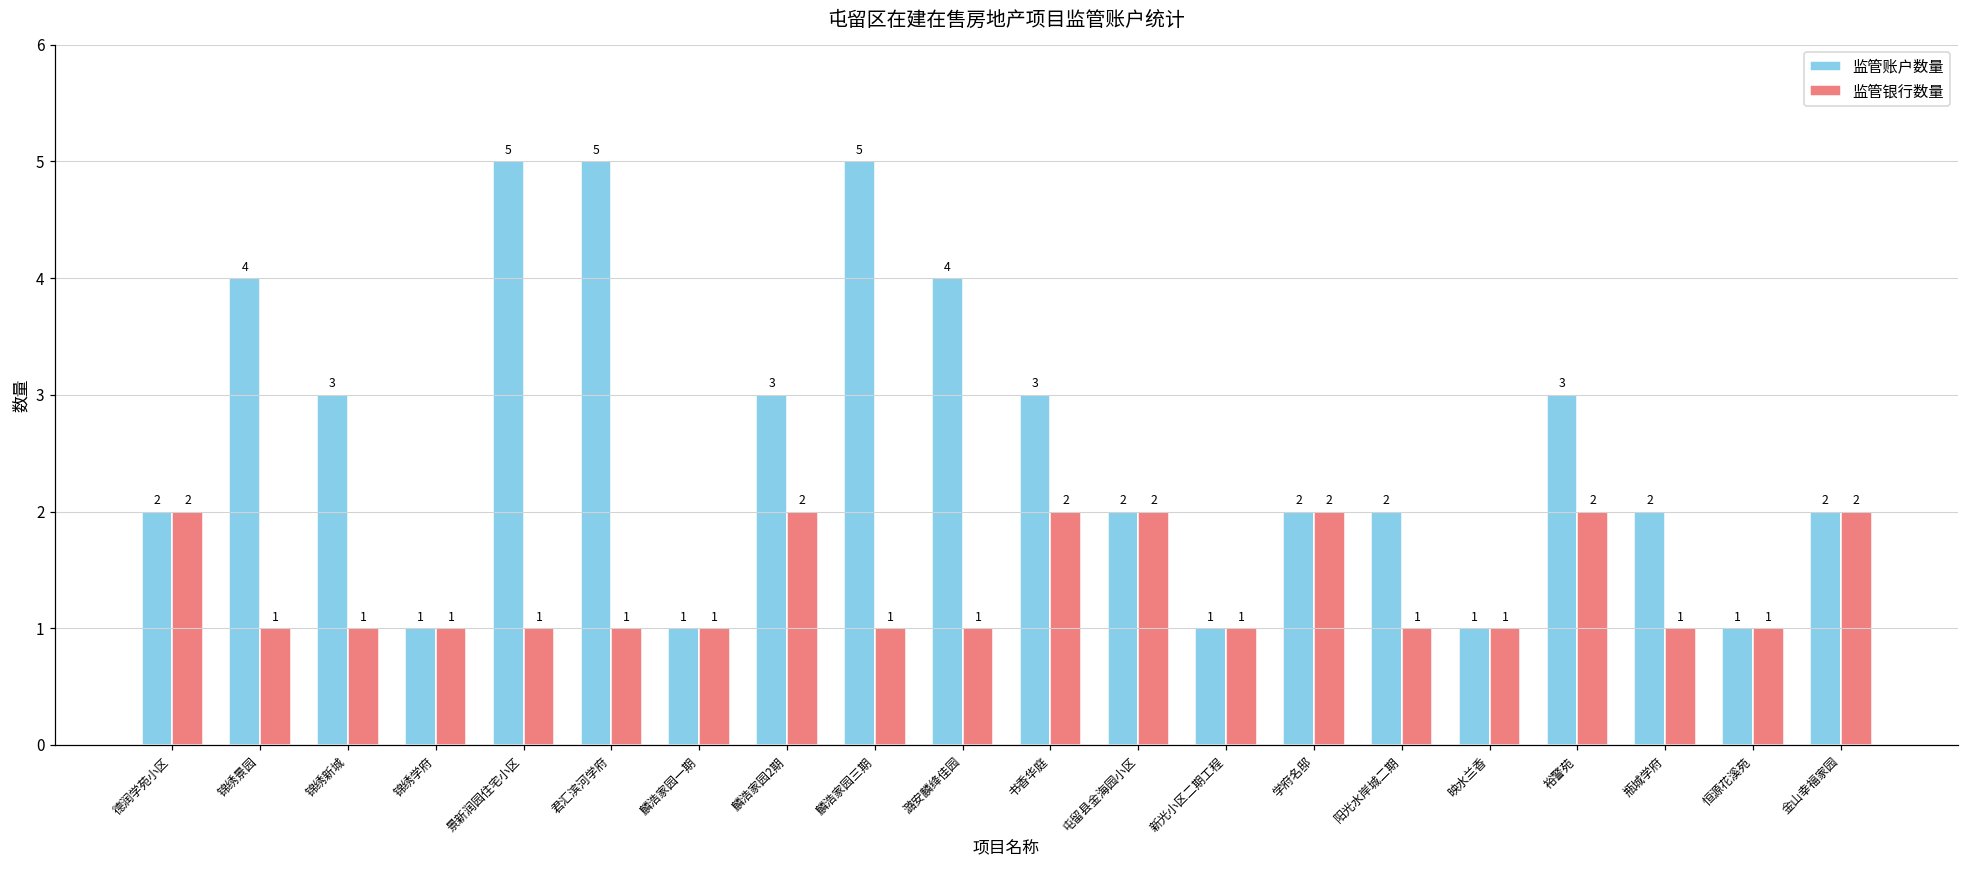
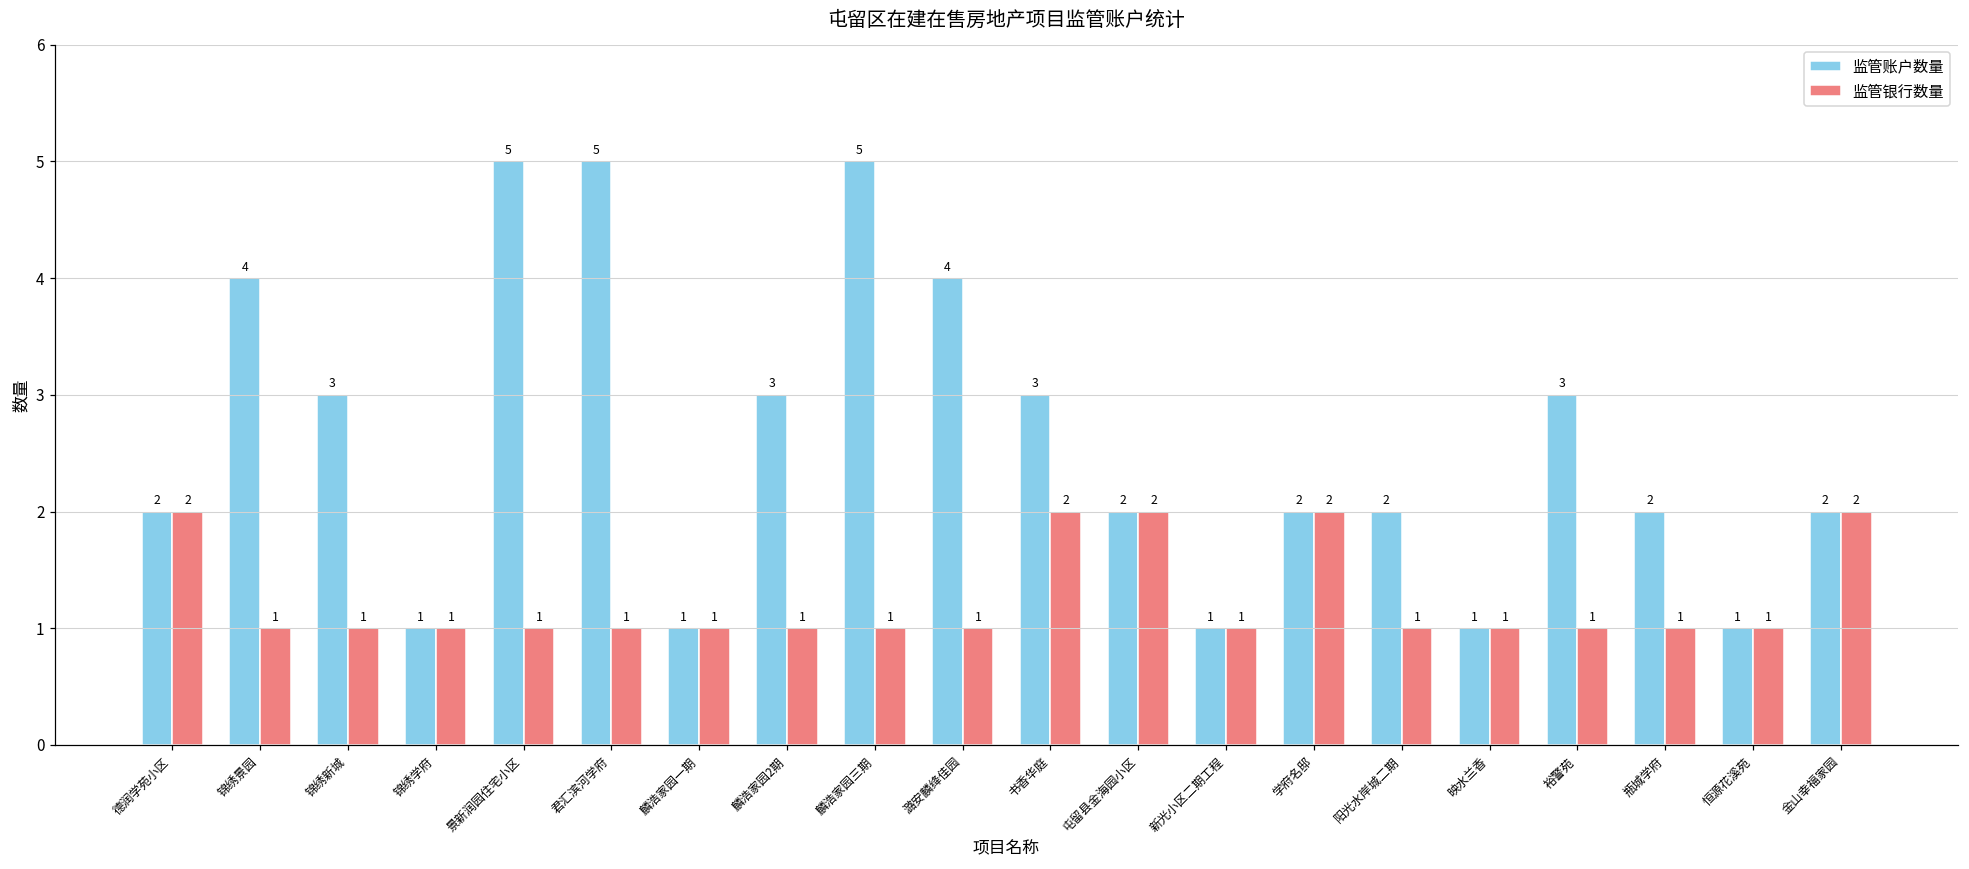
  {
    "监管账户数量": {
      "德润学苑小区": 2,
      "锦绣景园": 4,
      "锦绣新城": 3,
      "锦绣学府": 1,
      "景新润园住宅小区": 5,
      "君汇滨河学府": 5,
      "麟浩家园一期": 1,
      "麟浩家园2期": 3,
      "麟浩家园三期": 5,
      "潞安麟绛佳园": 4,
      "书香华庭": 3,
      "屯留县金海园小区": 2,
      "新光小区二期工程": 1,
      "学府名邸": 2,
      "阳光水岸城二期": 2,
      "映水兰香": 1,
      "裕警苑": 3,
      "瓶城学府": 2,
      "恒源花溪苑": 1,
      "金山幸福家园": 2
    },
    "监管银行数量": {
      "德润学苑小区": 2,
      "锦绣景园": 1,
      "锦绣新城": 1,
      "锦绣学府": 1,
      "景新润园住宅小区": 1,
      "君汇滨河学府": 1,
      "麟浩家园一期": 1,
-     "麟浩家园2期": 2,
+     "麟浩家园2期": 1,
      "麟浩家园三期": 1,
      "潞安麟绛佳园": 1,
      "书香华庭": 2,
      "屯留县金海园小区": 2,
      "新光小区二期工程": 1,
      "学府名邸": 2,
      "阳光水岸城二期": 1,
      "映水兰香": 1,
-     "裕警苑": 2,
+     "裕警苑": 1,
      "瓶城学府": 1,
      "恒源花溪苑": 1,
      "金山幸福家园": 2
    }
  }
